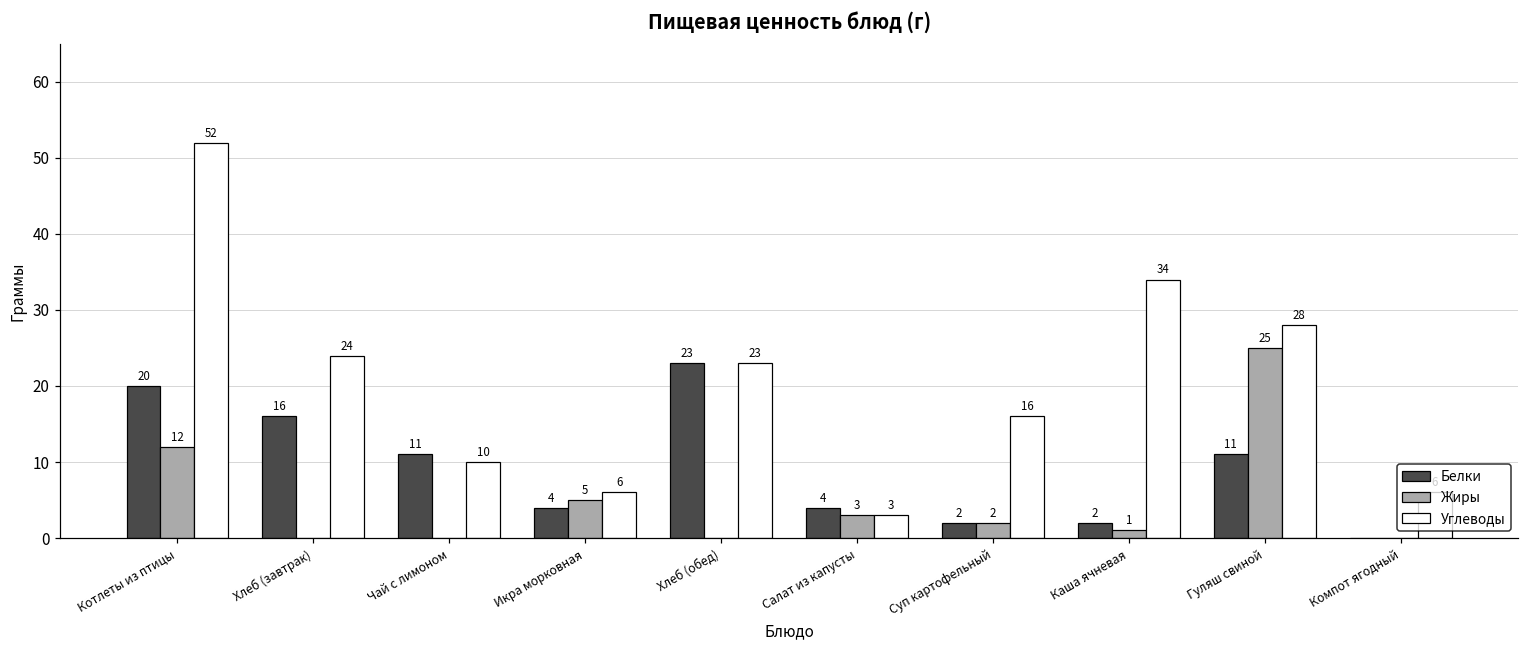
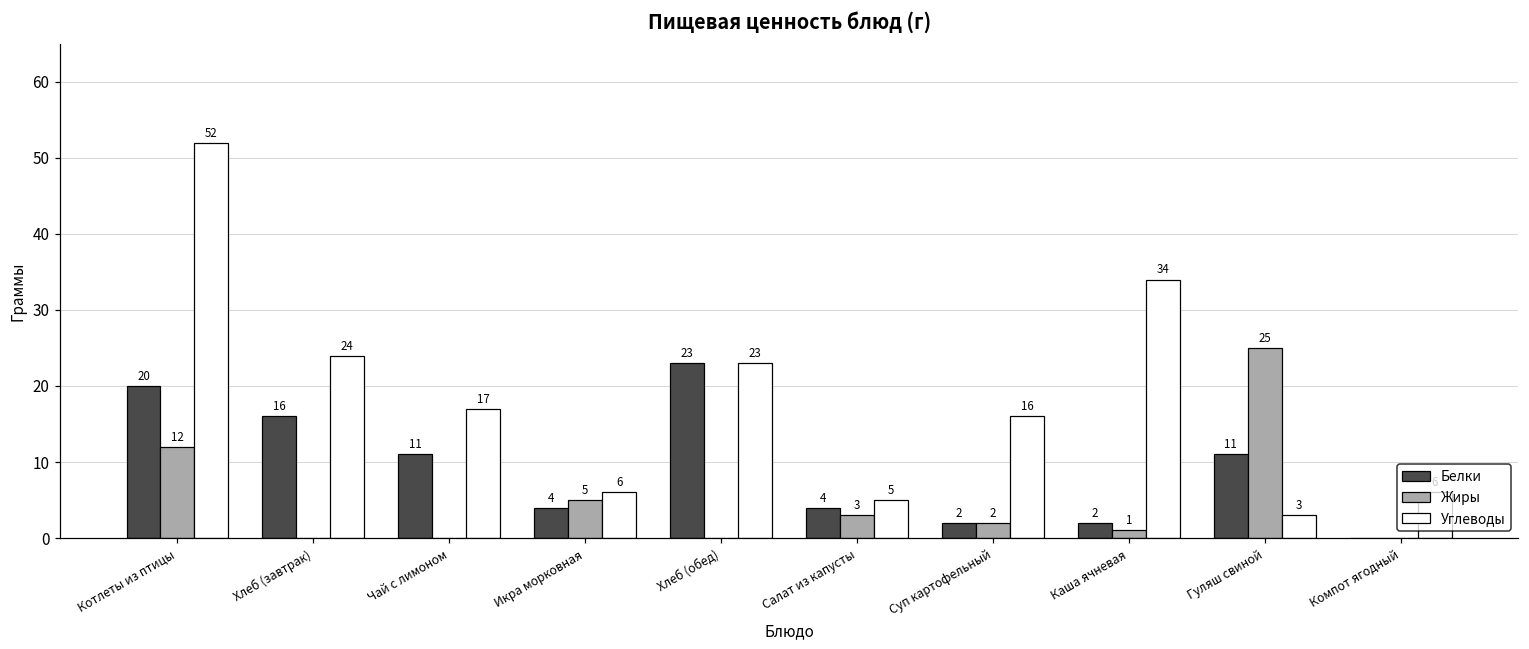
  {
    "Белки": {
      "Котлеты из птицы": 20,
      "Хлеб (завтрак)": 16,
      "Чай с лимоном": 11,
      "Икра морковная": 4,
      "Хлеб (обед)": 23,
      "Салат из капусты": 4,
      "Суп картофельный": 2,
      "Каша ячневая": 2,
      "Гуляш свиной": 11
    },
    "Жиры": {
      "Котлеты из птицы": 12,
      "Икра морковная": 5,
      "Салат из капусты": 3,
      "Суп картофельный": 2,
      "Каша ячневая": 1,
      "Гуляш свиной": 25
    },
    "Углеводы": {
      "Котлеты из птицы": 52,
      "Хлеб (завтрак)": 24,
-     "Чай с лимоном": 10,
+     "Чай с лимоном": 17,
      "Икра морковная": 6,
      "Хлеб (обед)": 23,
-     "Салат из капусты": 3,
+     "Салат из капусты": 5,
      "Суп картофельный": 16,
      "Каша ячневая": 34,
-     "Гуляш свиной": 28
+     "Гуляш свиной": 3
    }
  }
